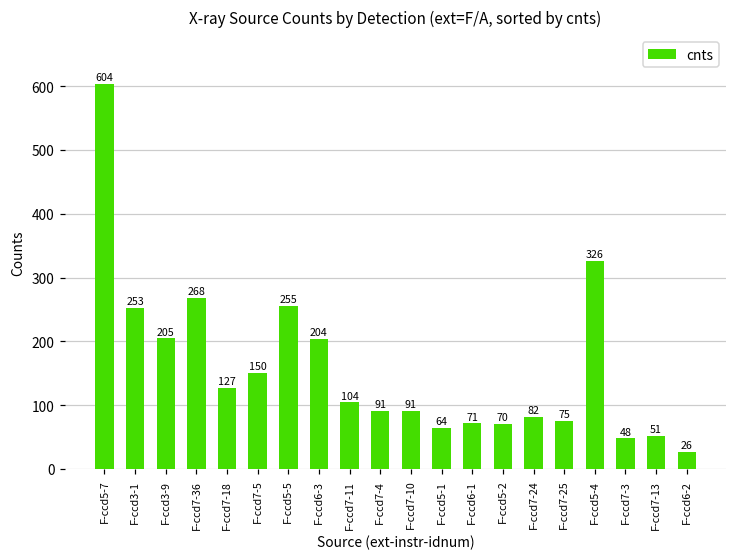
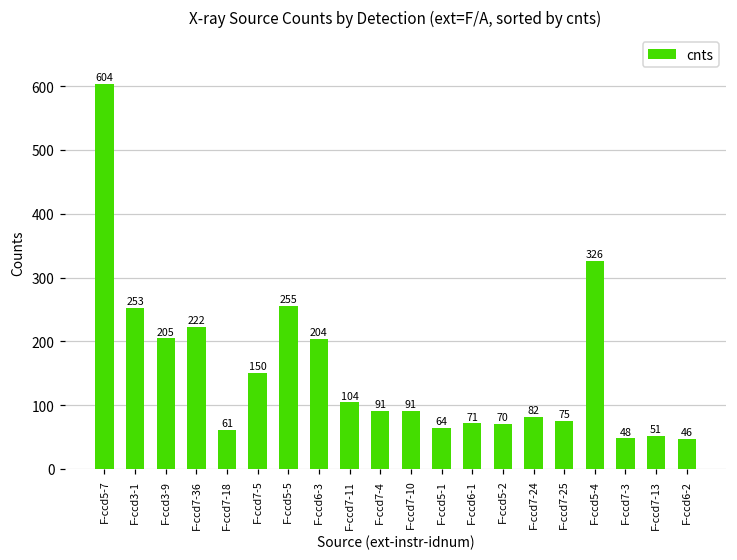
  {
    "F-ccd5-7": 604,
    "F-ccd3-1": 253,
    "F-ccd3-9": 205,
-   "F-ccd7-36": 268,
-   "F-ccd7-18": 127,
+   "F-ccd7-36": 222,
+   "F-ccd7-18": 61,
    "F-ccd7-5": 150,
    "F-ccd5-5": 255,
    "F-ccd6-3": 204,
    "F-ccd7-11": 104,
    "F-ccd7-4": 91,
    "F-ccd7-10": 91,
    "F-ccd5-1": 64,
    "F-ccd6-1": 71,
    "F-ccd5-2": 70,
    "F-ccd7-24": 82,
    "F-ccd7-25": 75,
    "F-ccd5-4": 326,
    "F-ccd7-3": 48,
    "F-ccd7-13": 51,
-   "F-ccd6-2": 26
+   "F-ccd6-2": 46
  }
